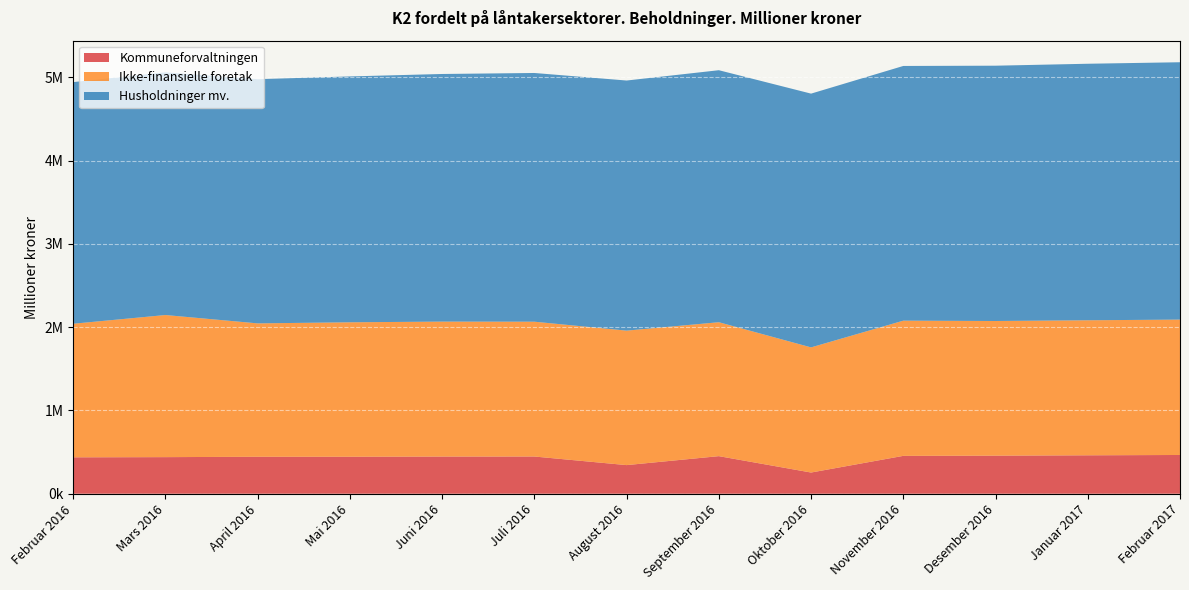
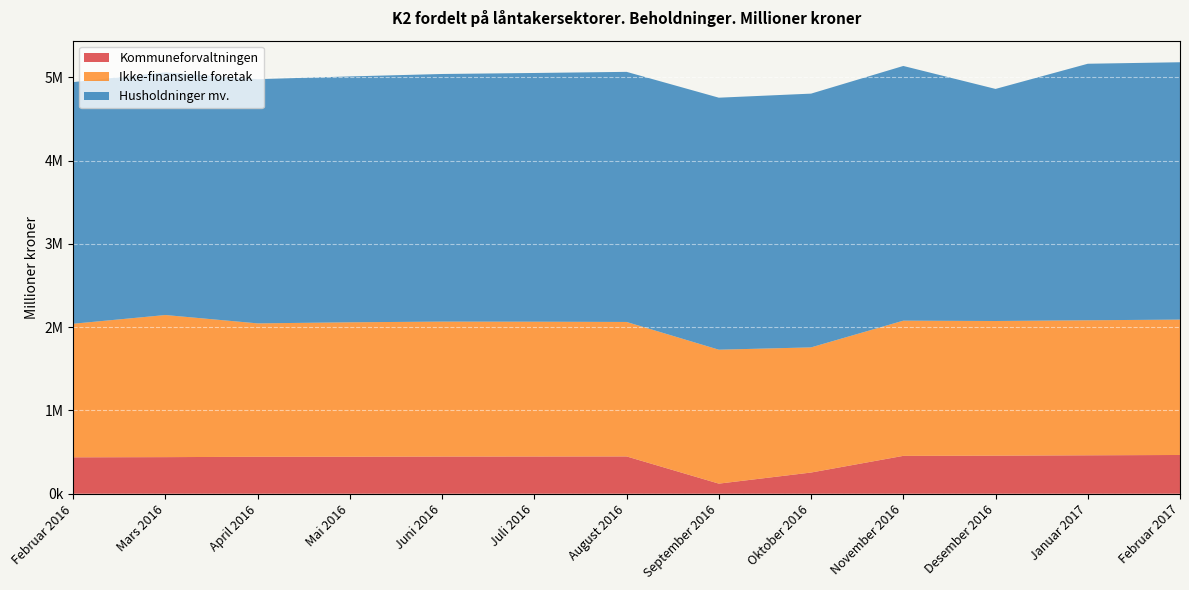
  {
    "Kommuneforvaltningen": {
      "Februar 2016": 400000,
      "Mars 2016": 400000,
      "April 2016": 400000,
      "Mai 2016": 400000,
      "Juni 2016": 400000,
      "Juli 2016": 400000,
-     "August 2016": 300000,
-     "September 2016": 500000,
+     "August 2016": 400000,
+     "September 2016": 100000,
      "Oktober 2016": 300000,
      "November 2016": 500000,
      "Desember 2016": 500000,
      "Januar 2017": 500000,
      "Februar 2017": 500000
    },
    "Ikke-finansielle foretak": {
      "Februar 2016": 1600000,
      "Mars 2016": 1700000,
      "April 2016": 1600000,
      "Mai 2016": 1600000,
      "Juni 2016": 1600000,
      "Juli 2016": 1600000,
      "August 2016": 1600000,
      "September 2016": 1600000,
      "Oktober 2016": 1500000,
      "November 2016": 1600000,
      "Desember 2016": 1600000,
      "Januar 2017": 1600000,
      "Februar 2017": 1600000
    },
    "Husholdninger mv.": {
      "Februar 2016": 2900000,
      "Mai 2016": 3000000,
      "Juni 2016": 3000000,
      "Juli 2016": 3000000,
      "August 2016": 3000000,
      "September 2016": 3000000,
      "Oktober 2016": 3000000,
      "November 2016": 3100000,
-     "Desember 2016": 3100000,
+     "Desember 2016": 2800000,
      "Januar 2017": 3100000,
      "Februar 2017": 3100000
    }
  }
